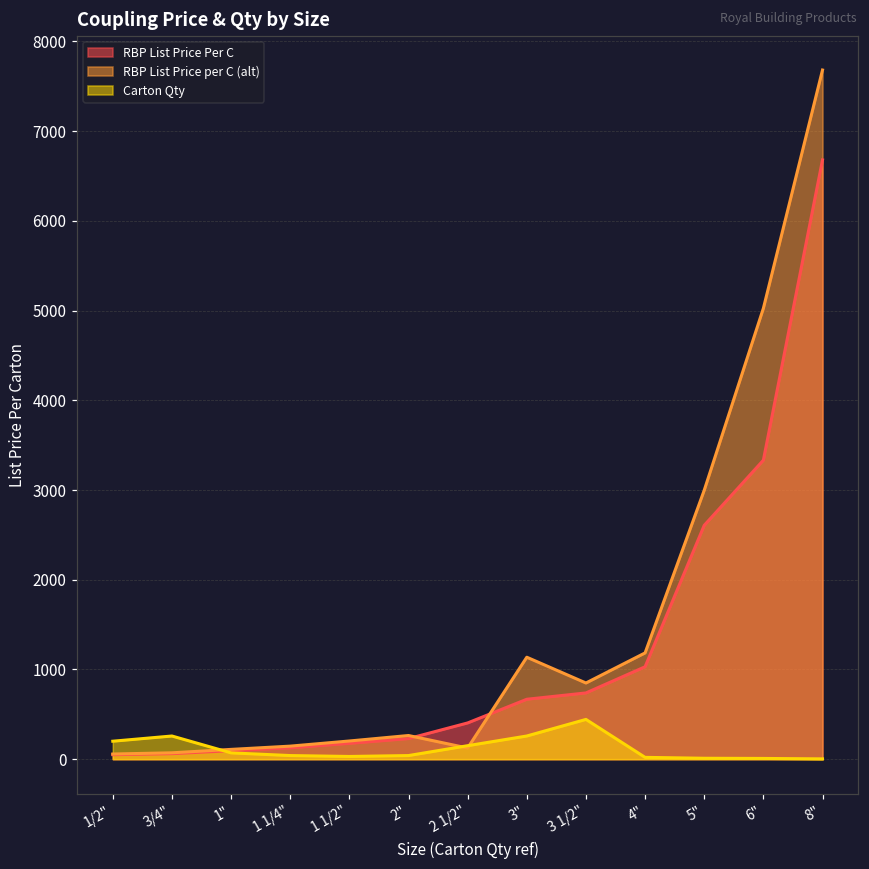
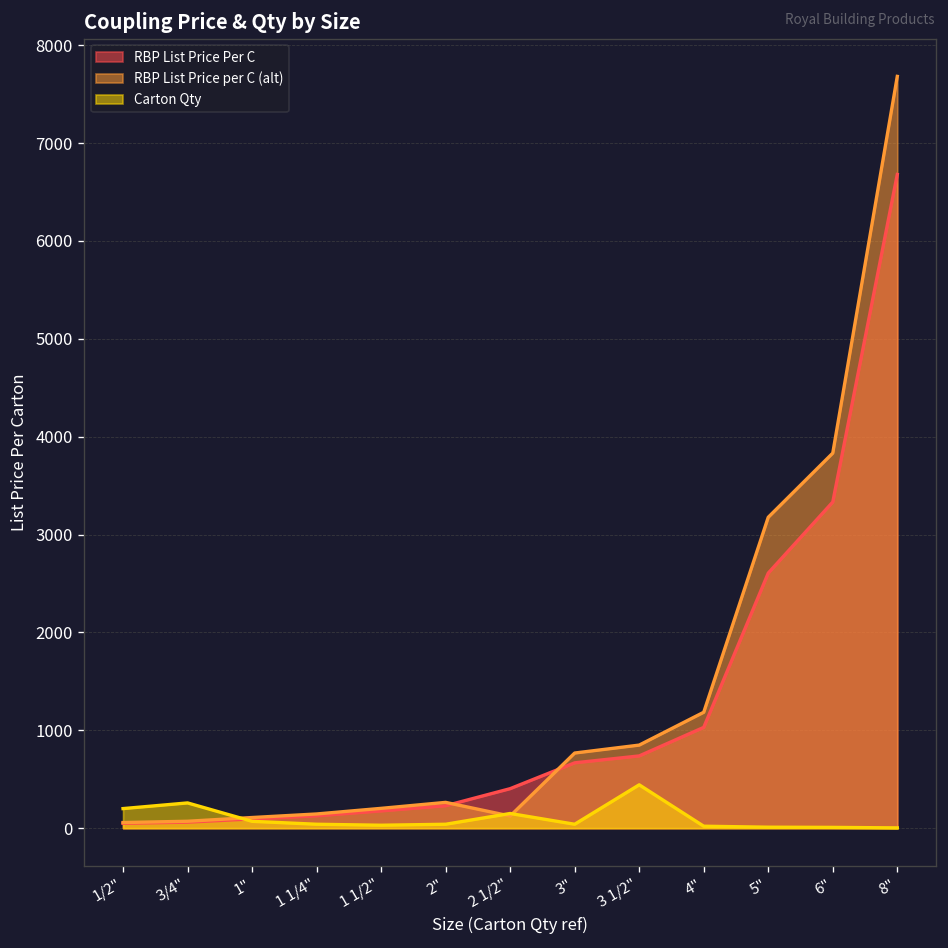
  {
    "RBP List Price Per C": {
      "2\"": 200,
      "2 1/2\"": 400,
      "3\"": 700,
      "3 1/2\"": 700,
      "4\"": 1000,
      "5\"": 2600,
      "6\"": 3300,
      "8\"": 6700
    },
    "RBP List Price per C (alt)": {
      "2\"": 300,
-     "3\"": 1100,
+     "3\"": 800,
      "3 1/2\"": 800,
      "4\"": 1200,
-     "5\"": 3000,
-     "6\"": 5000,
+     "5\"": 3200,
+     "6\"": 3800,
      "8\"": 7700
    },
    "Carton Qty": {
      "1/2\"": 200,
      "3/4\"": 300,
      "1 1/4\"": 0,
      "1 1/2\"": 0,
      "2\"": 0,
-     "3\"": 300,
+     "3\"": 0,
      "3 1/2\"": 400,
      "4\"": 0,
      "5\"": 0,
      "6\"": 0,
      "8\"": 0
    }
  }
